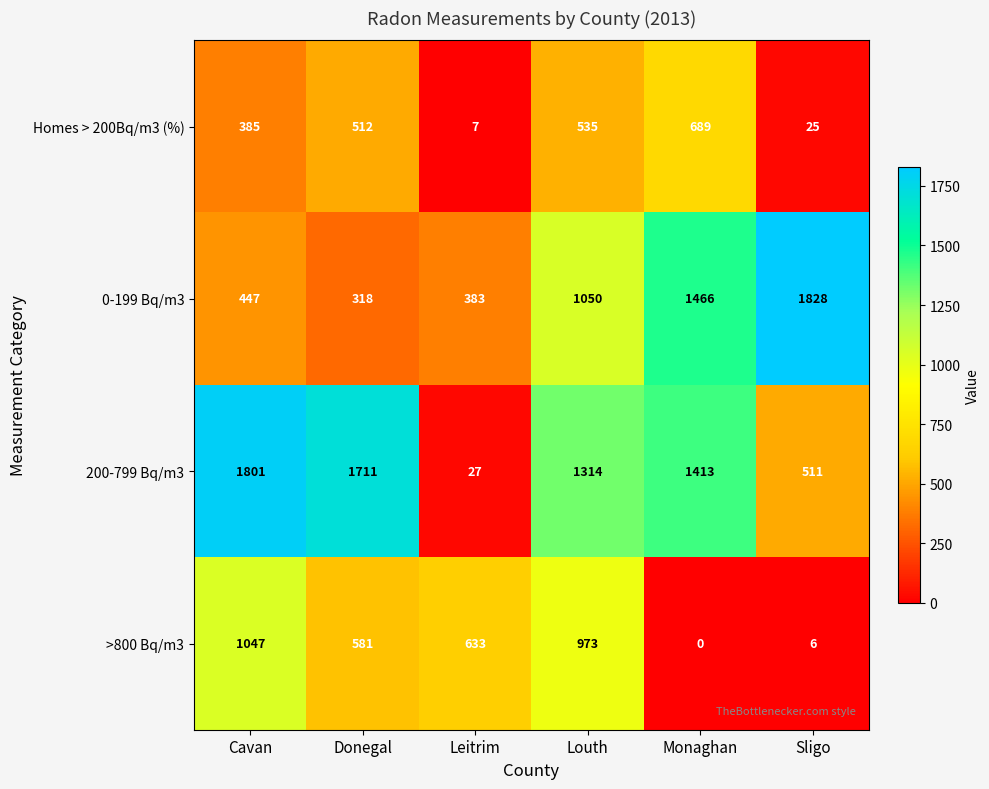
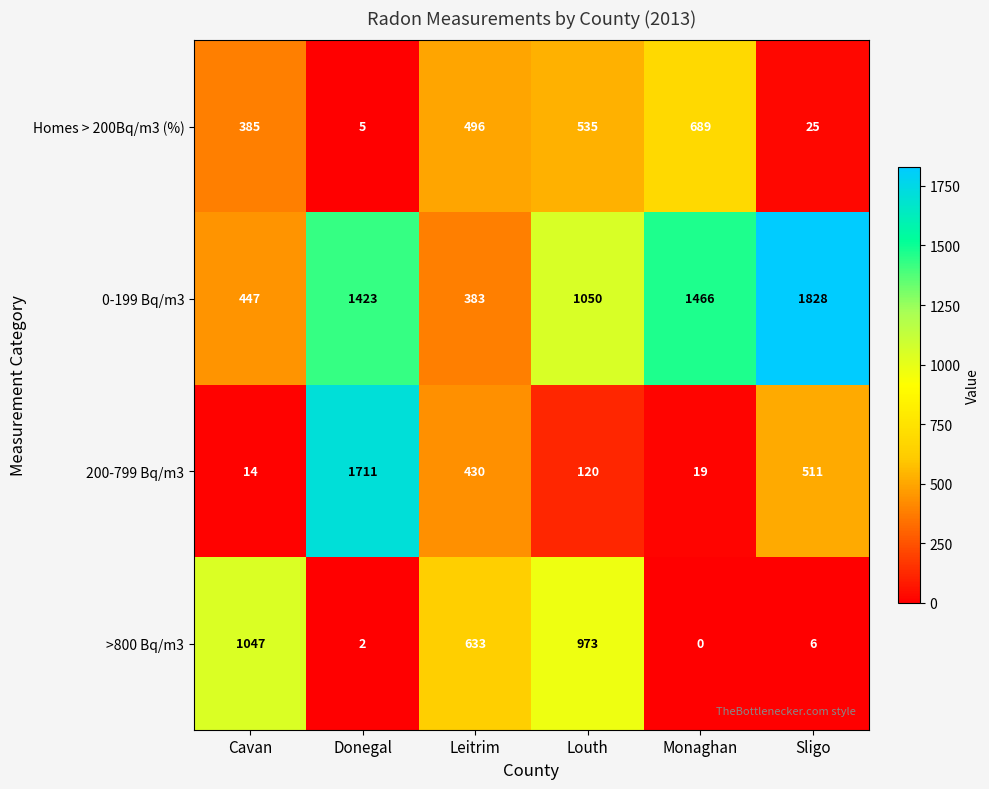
  {
    "Homes > 200Bq/m3 (%)": {
      "Cavan": 385,
-     "Donegal": 512,
-     "Leitrim": 7,
+     "Donegal": 5,
+     "Leitrim": 496,
      "Louth": 535,
      "Monaghan": 689,
      "Sligo": 25
    },
    "0-199 Bq/m3": {
      "Cavan": 447,
-     "Donegal": 318,
+     "Donegal": 1423,
      "Leitrim": 383,
      "Louth": 1050,
      "Monaghan": 1466,
      "Sligo": 1828
    },
    "200-799 Bq/m3": {
-     "Cavan": 1801,
+     "Cavan": 14,
      "Donegal": 1711,
-     "Leitrim": 27,
-     "Louth": 1314,
-     "Monaghan": 1413,
+     "Leitrim": 430,
+     "Louth": 120,
+     "Monaghan": 19,
      "Sligo": 511
    },
    ">800 Bq/m3": {
      "Cavan": 1047,
-     "Donegal": 581,
+     "Donegal": 2,
      "Leitrim": 633,
      "Louth": 973,
      "Monaghan": 0
    }
  }
